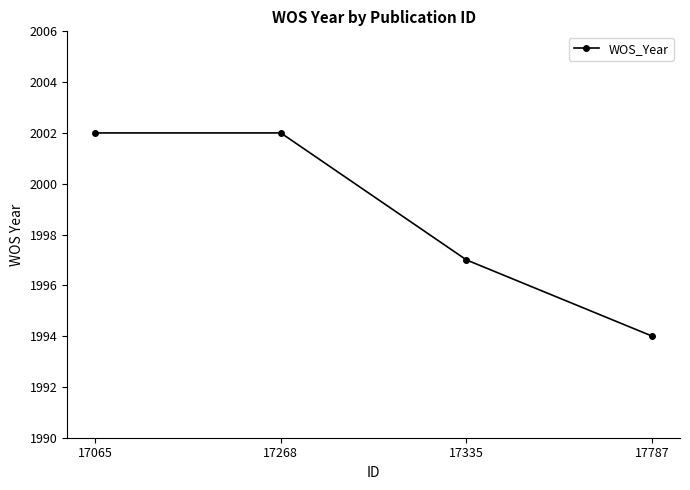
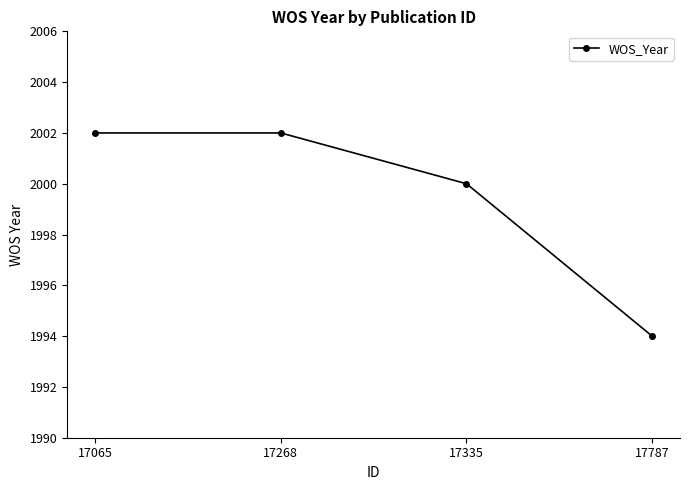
  {
    "17065": 2002,
    "17268": 2002,
-   "17335": 1997,
+   "17335": 2000,
    "17787": 1994
  }
